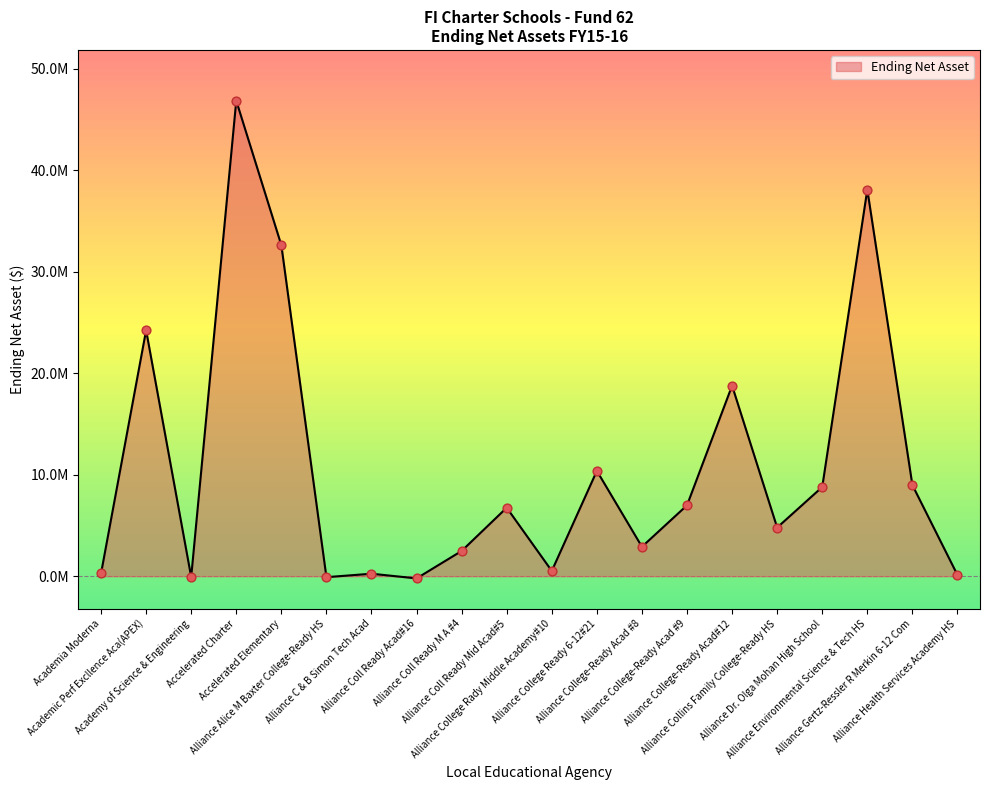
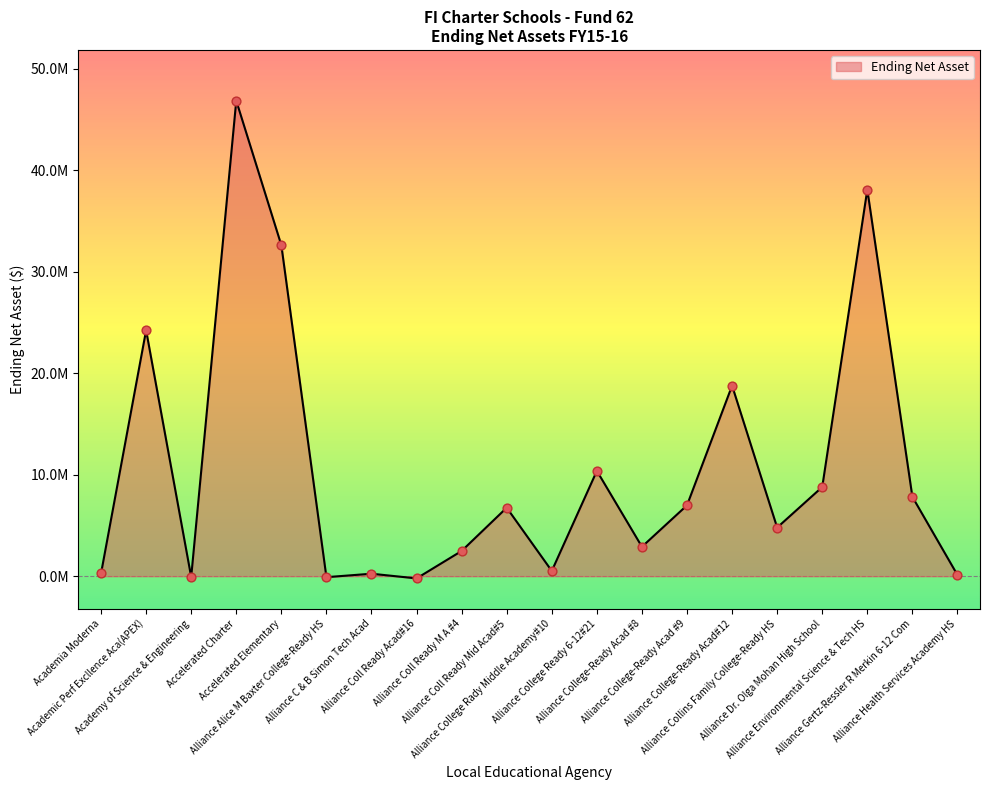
  {
    "Ending Net Asset": {
-     "Alliance Gertz-Ressler R Merkin 6-12 Com": 9000000
+     "Alliance Gertz-Ressler R Merkin 6-12 Com": 7800000
    }
  }
